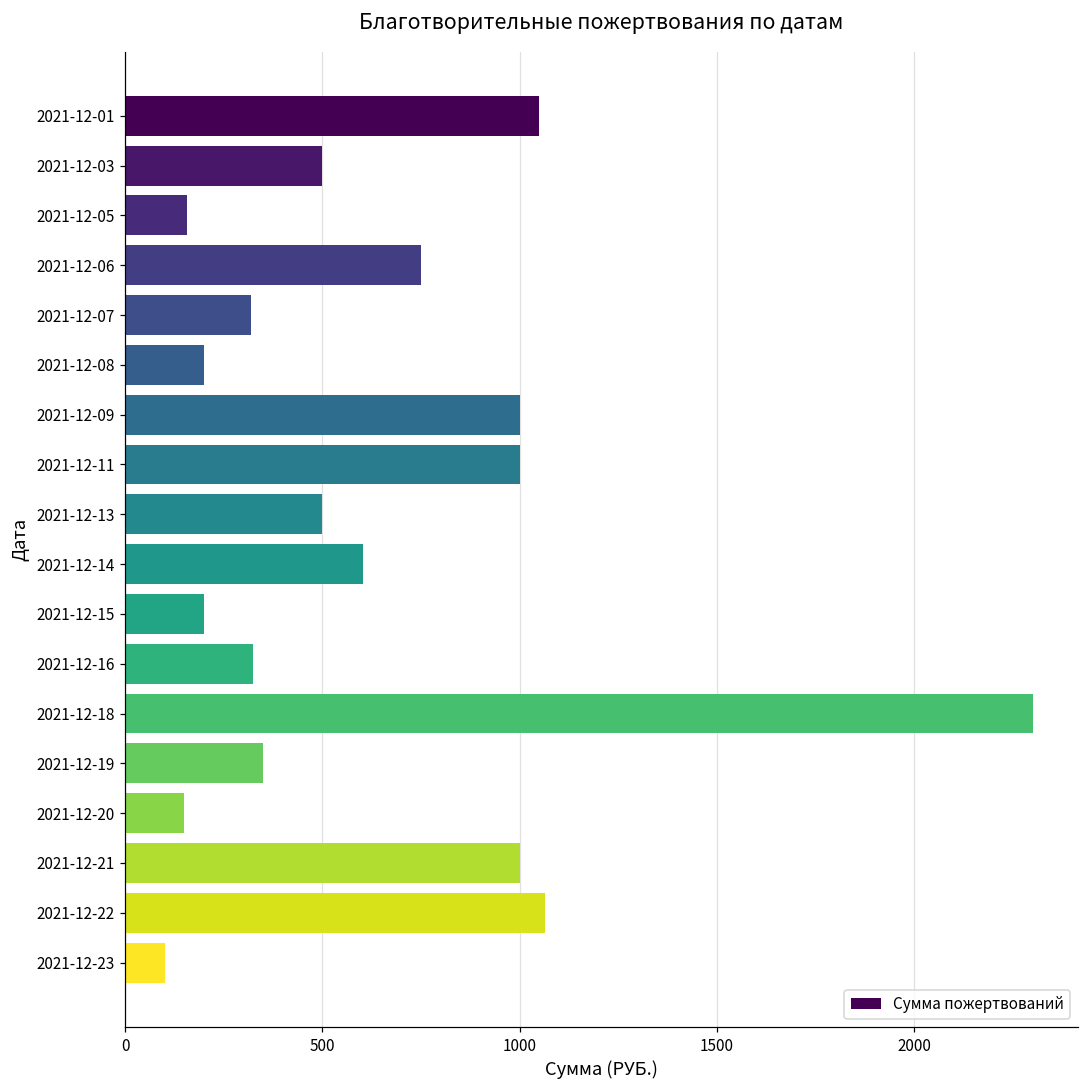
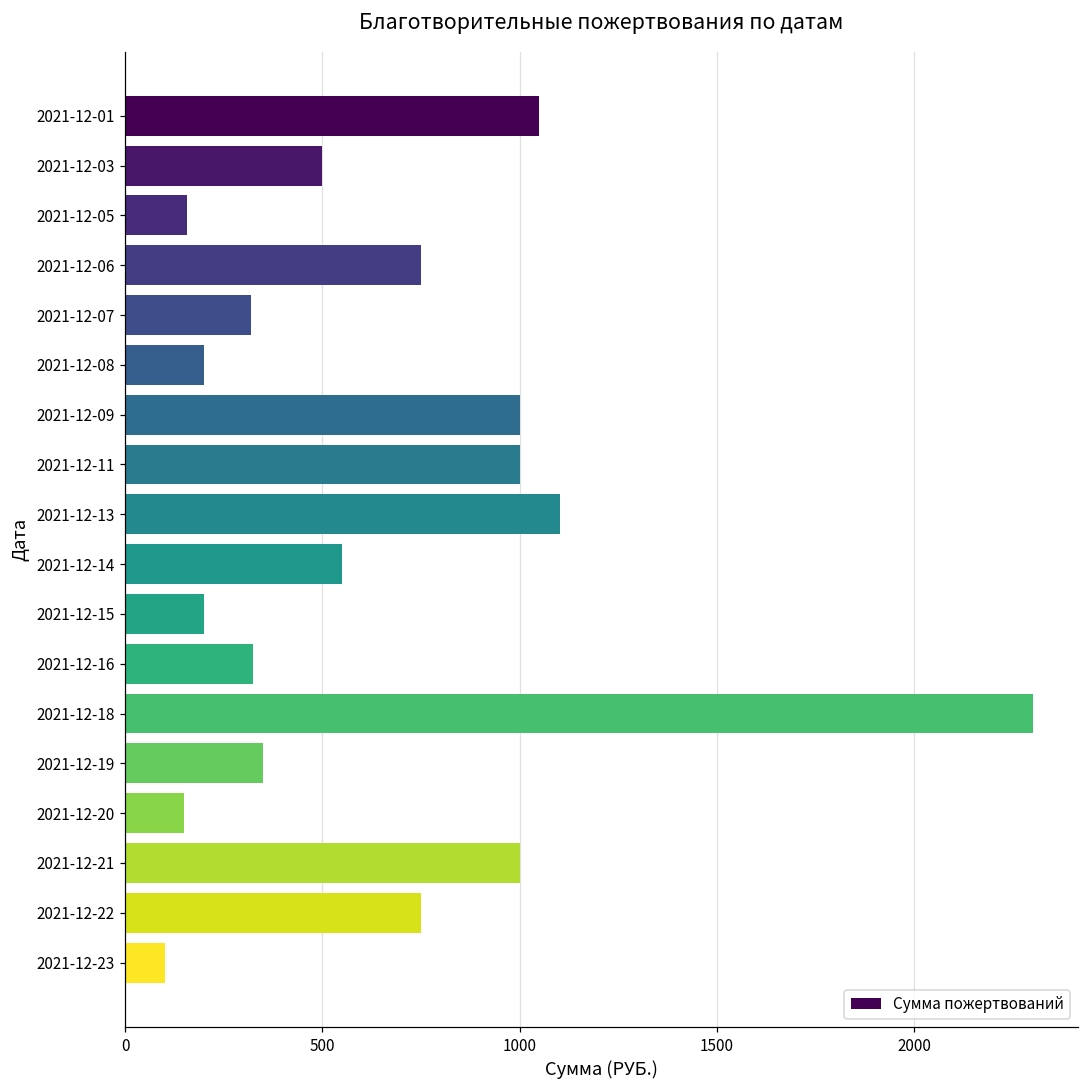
  {
    "2021-12-01": 1050,
    "2021-12-03": 500,
    "2021-12-05": 160,
    "2021-12-06": 750,
    "2021-12-07": 320,
    "2021-12-08": 200,
    "2021-12-09": 1000,
    "2021-12-11": 1000,
-   "2021-12-13": 500,
-   "2021-12-14": 600,
+   "2021-12-13": 1100,
+   "2021-12-14": 550,
    "2021-12-15": 200,
    "2021-12-16": 320,
    "2021-12-18": 2300,
    "2021-12-19": 350,
    "2021-12-20": 150,
    "2021-12-21": 1000,
-   "2021-12-22": 1060,
+   "2021-12-22": 750,
    "2021-12-23": 100
  }
